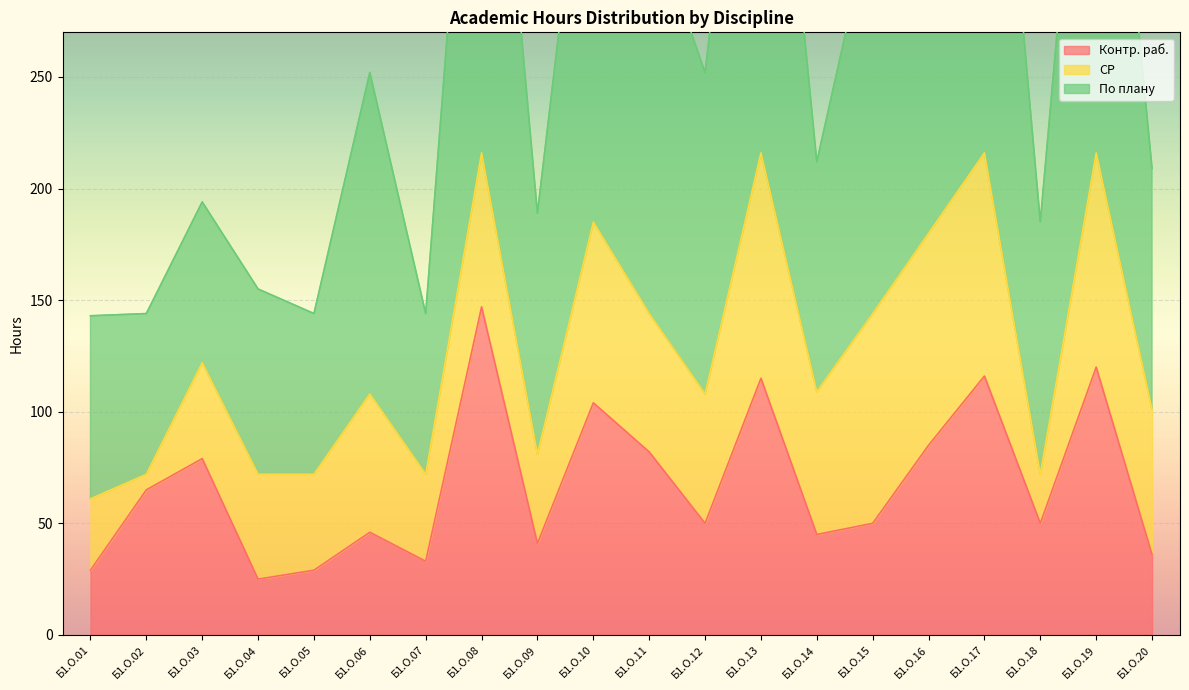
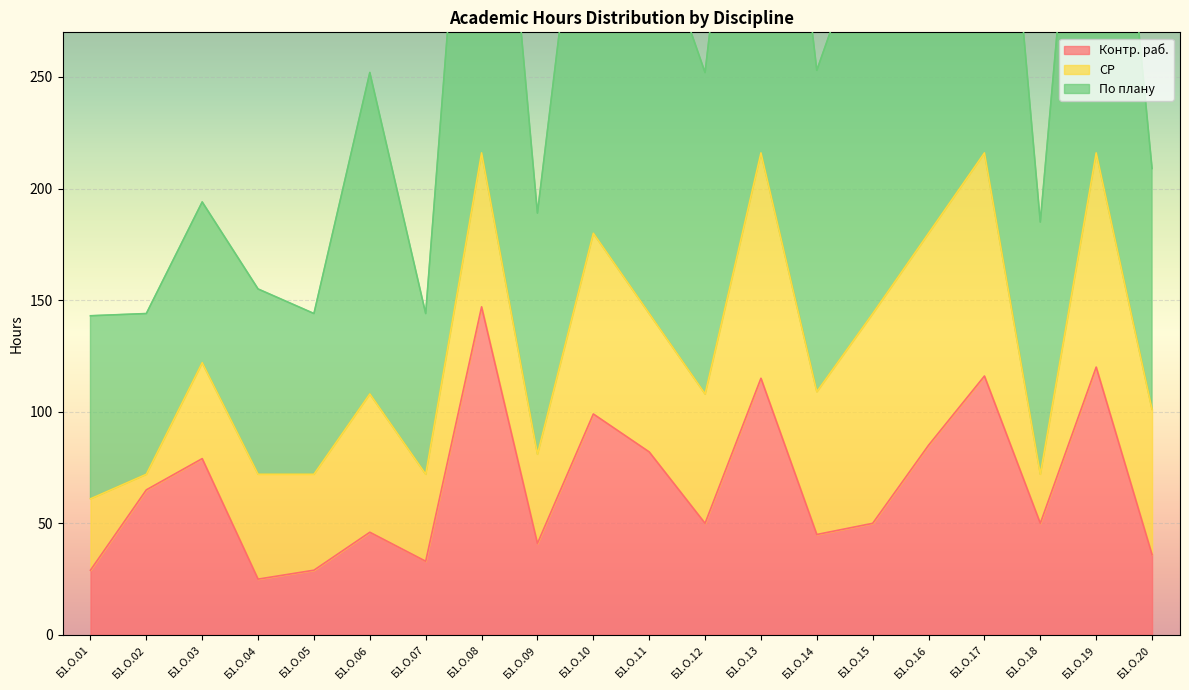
  {
    "Контр. раб.": {
      "Б1.О.01": 29,
      "Б1.О.02": 65,
      "Б1.О.03": 79,
      "Б1.О.04": 25,
      "Б1.О.05": 29,
      "Б1.О.06": 46,
      "Б1.О.07": 33,
      "Б1.О.08": 147,
      "Б1.О.09": 41,
-     "Б1.О.10": 104,
+     "Б1.О.10": 99,
      "Б1.О.11": 82,
      "Б1.О.12": 50,
      "Б1.О.13": 115,
      "Б1.О.14": 45,
      "Б1.О.15": 50,
      "Б1.О.16": 85,
      "Б1.О.17": 116,
      "Б1.О.18": 50,
      "Б1.О.19": 120,
      "Б1.О.20": 36
    },
    "СР": {
      "Б1.О.01": 32,
      "Б1.О.02": 7,
      "Б1.О.03": 43,
      "Б1.О.04": 47,
      "Б1.О.05": 43,
      "Б1.О.06": 62,
      "Б1.О.07": 39,
      "Б1.О.08": 69,
      "Б1.О.09": 40,
      "Б1.О.10": 81,
      "Б1.О.11": 62,
      "Б1.О.12": 58,
      "Б1.О.13": 101,
      "Б1.О.14": 64,
      "Б1.О.15": 94,
      "Б1.О.16": 95,
      "Б1.О.17": 100,
      "Б1.О.18": 22,
      "Б1.О.19": 96,
      "Б1.О.20": 65
    },
    "По плану": {
      "Б1.О.01": 82,
      "Б1.О.02": 72,
      "Б1.О.03": 72,
      "Б1.О.04": 83,
      "Б1.О.05": 72,
      "Б1.О.06": 144,
      "Б1.О.07": 72,
      "Б1.О.09": 108,
      "Б1.О.12": 144,
-     "Б1.О.14": 103,
+     "Б1.О.14": 144,
      "Б1.О.18": 113,
      "Б1.О.20": 108
    }
  }
